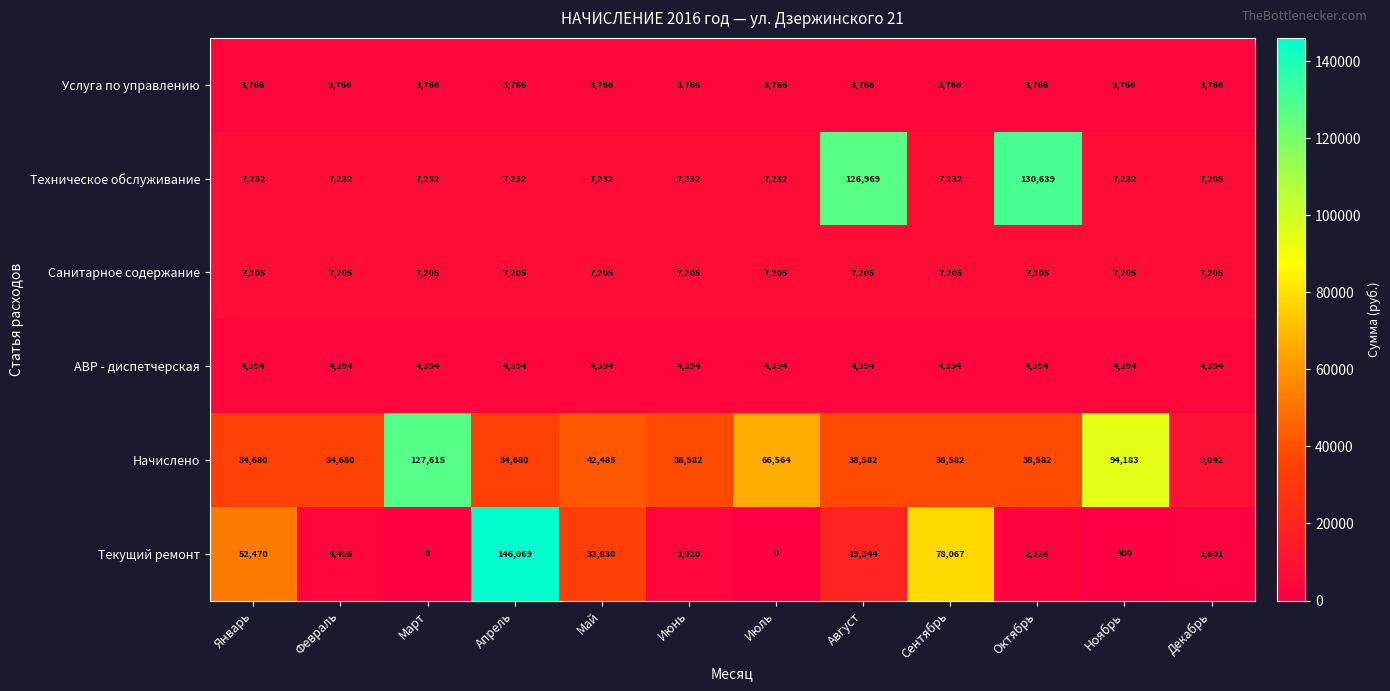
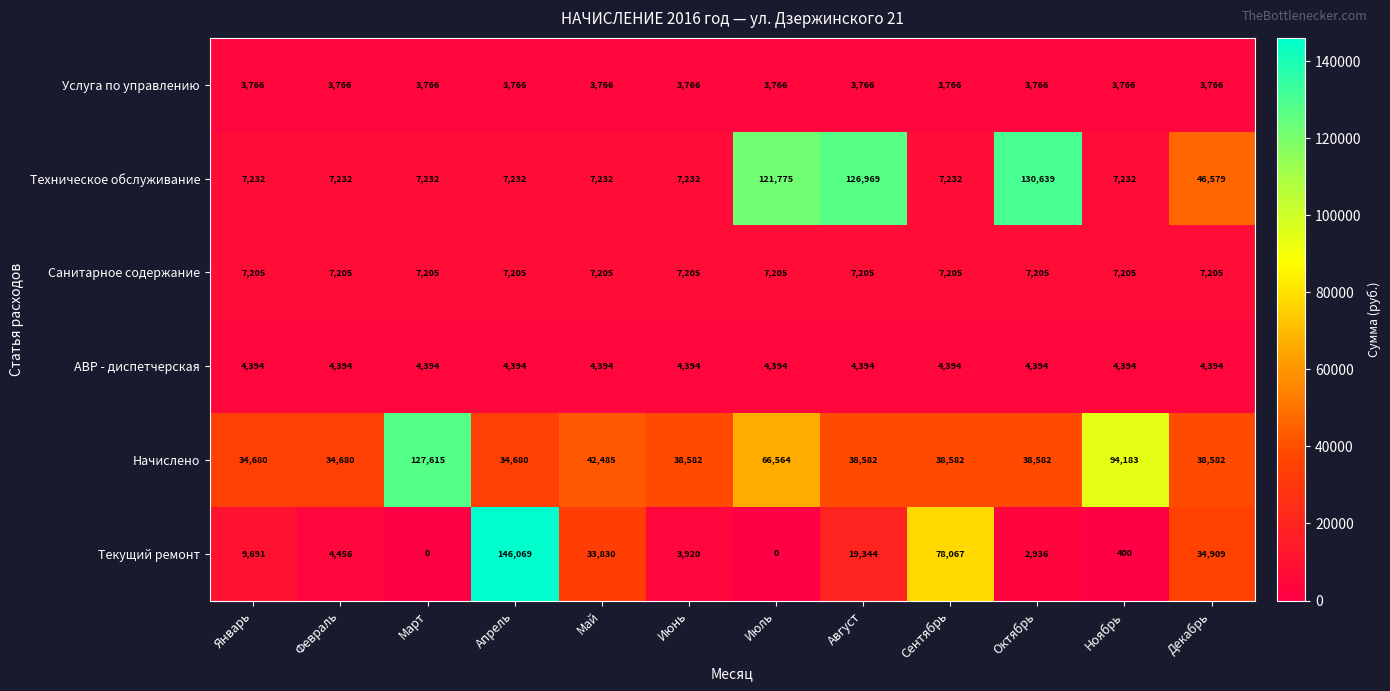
  {
    "Услуга по управлению": {
      "Январь": "3,766",
      "Февраль": "3,766",
      "Март": "3,766",
      "Апрель": "3,766",
      "Май": "3,766",
      "Июнь": "3,766",
      "Июль": "3,766",
      "Август": "3,766",
      "Сентябрь": "3,766",
      "Октябрь": "3,766",
      "Ноябрь": "3,766",
      "Декабрь": "3,766"
    },
    "Техническое обслуживание": {
      "Январь": "7,232",
      "Февраль": "7,232",
      "Март": "7,232",
      "Апрель": "7,232",
      "Май": "7,232",
      "Июнь": "7,232",
-     "Июль": "7,232",
+     "Июль": "121,775",
      "Август": "126,969",
      "Сентябрь": "7,232",
      "Октябрь": "130,639",
      "Ноябрь": "7,232",
-     "Декабрь": "7,205"
+     "Декабрь": "46,579"
    },
    "Санитарное содержание": {
      "Январь": "7,205",
      "Февраль": "7,205",
      "Март": "7,205",
      "Апрель": "7,205",
      "Май": "7,205",
      "Июнь": "7,205",
      "Июль": "7,205",
      "Август": "7,205",
      "Сентябрь": "7,205",
      "Октябрь": "7,205",
      "Ноябрь": "7,205",
      "Декабрь": "7,205"
    },
    "АВР - диспетчерская": {
      "Январь": "4,394",
      "Февраль": "4,394",
      "Март": "4,394",
      "Апрель": "4,394",
      "Май": "4,394",
      "Июнь": "4,394",
      "Июль": "4,394",
      "Август": "4,394",
      "Сентябрь": "4,394",
      "Октябрь": "4,394",
      "Ноябрь": "4,394",
      "Декабрь": "4,394"
    },
    "Начислено": {
      "Январь": "34,680",
      "Февраль": "34,680",
      "Март": "127,615",
      "Апрель": "34,680",
      "Май": "42,485",
      "Июнь": "38,582",
      "Июль": "66,564",
      "Август": "38,582",
      "Сентябрь": "38,582",
      "Октябрь": "38,582",
      "Ноябрь": "94,183",
-     "Декабрь": "9,042"
+     "Декабрь": "38,582"
    },
    "Текущий ремонт": {
-     "Январь": "52,470",
+     "Январь": "9,691",
      "Февраль": "4,456",
      "Март": "0",
      "Апрель": "146,069",
      "Май": "33,830",
      "Июнь": "3,920",
      "Июль": "0",
      "Август": "19,344",
      "Сентябрь": "78,067",
      "Октябрь": "2,936",
      "Ноябрь": "400",
-     "Декабрь": "1,601"
+     "Декабрь": "34,909"
    }
  }
